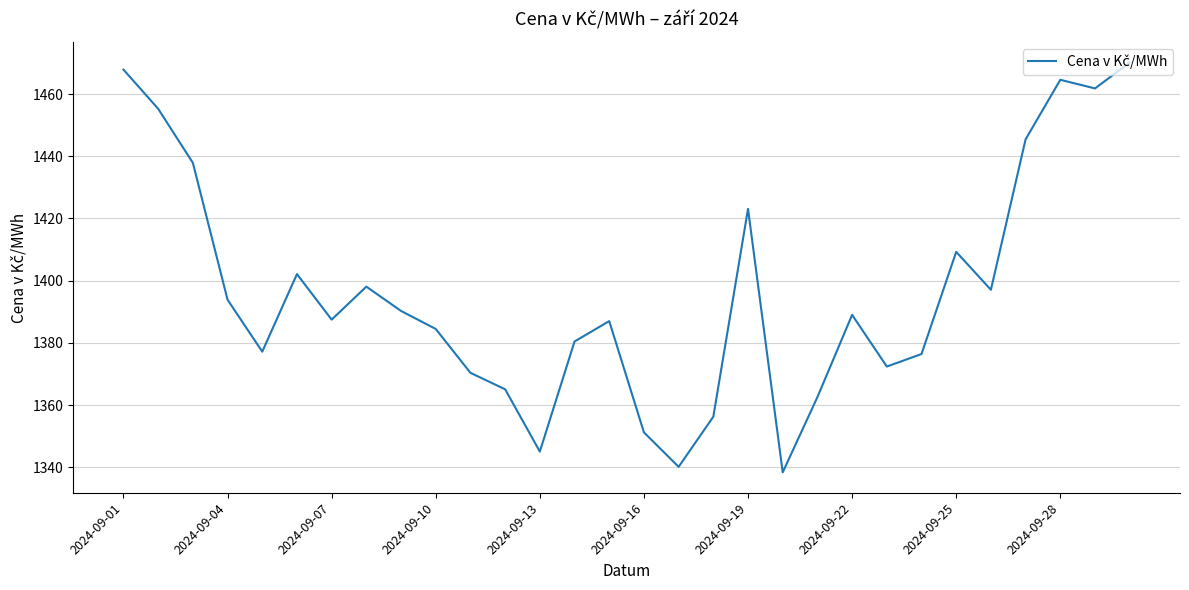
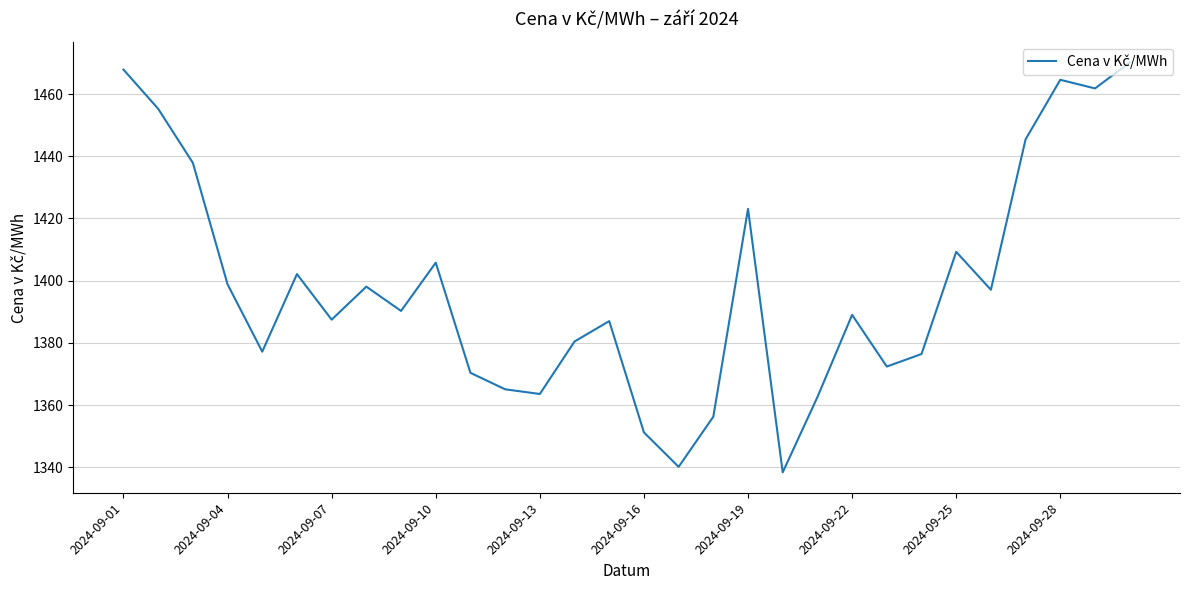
  {
    "2024-09-01": 1468,
-   "2024-09-04": 1394,
+   "2024-09-04": 1399,
    "2024-09-07": 1387,
-   "2024-09-10": 1385,
-   "2024-09-13": 1345,
+   "2024-09-10": 1406,
+   "2024-09-13": 1364,
    "2024-09-16": 1351,
    "2024-09-19": 1423,
    "2024-09-22": 1389,
    "2024-09-25": 1409,
    "2024-09-28": 1465
  }
